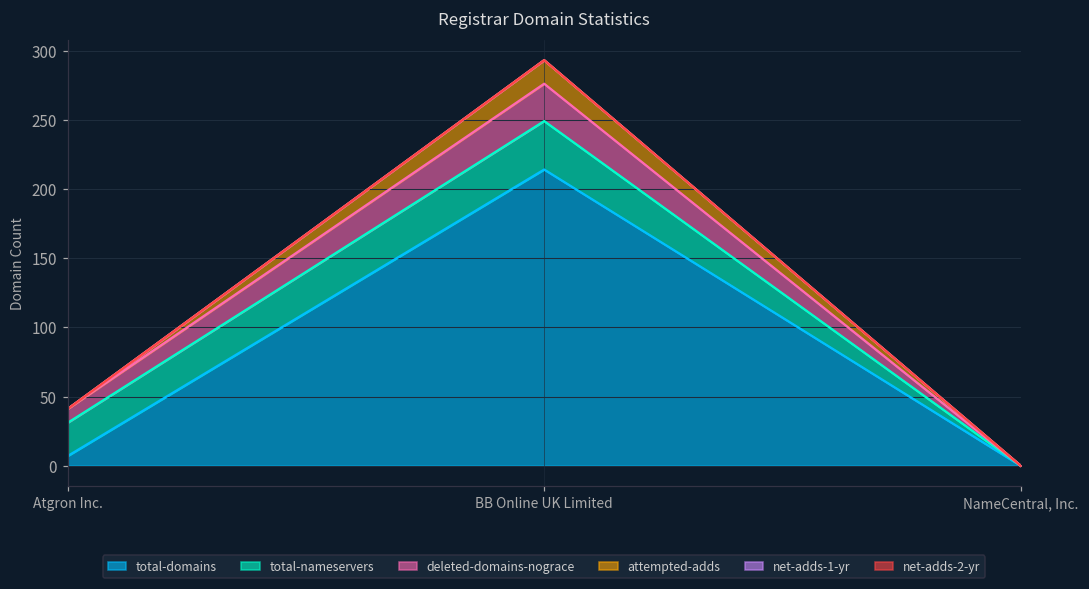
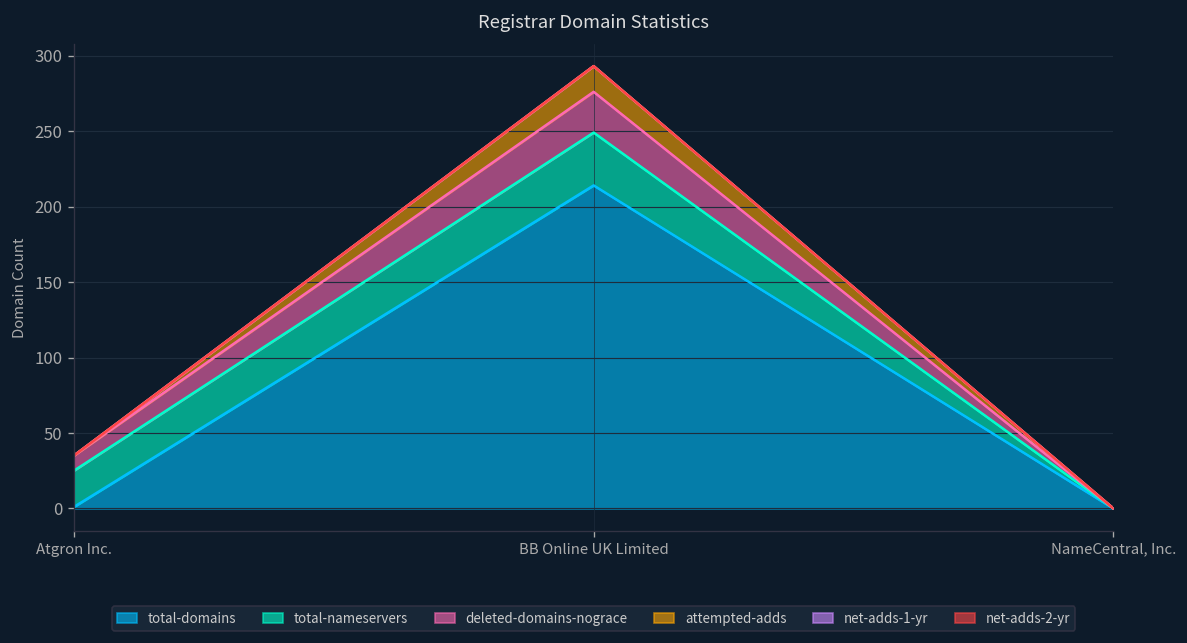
  {
    "total-domains": {
-     "Atgron Inc.": 7,
+     "Atgron Inc.": 1,
      "BB Online UK Limited": 214
    },
    "total-nameservers": {
      "Atgron Inc.": 24,
      "BB Online UK Limited": 35
    },
    "deleted-domains-nograce": {
      "BB Online UK Limited": 27
    }
  }
